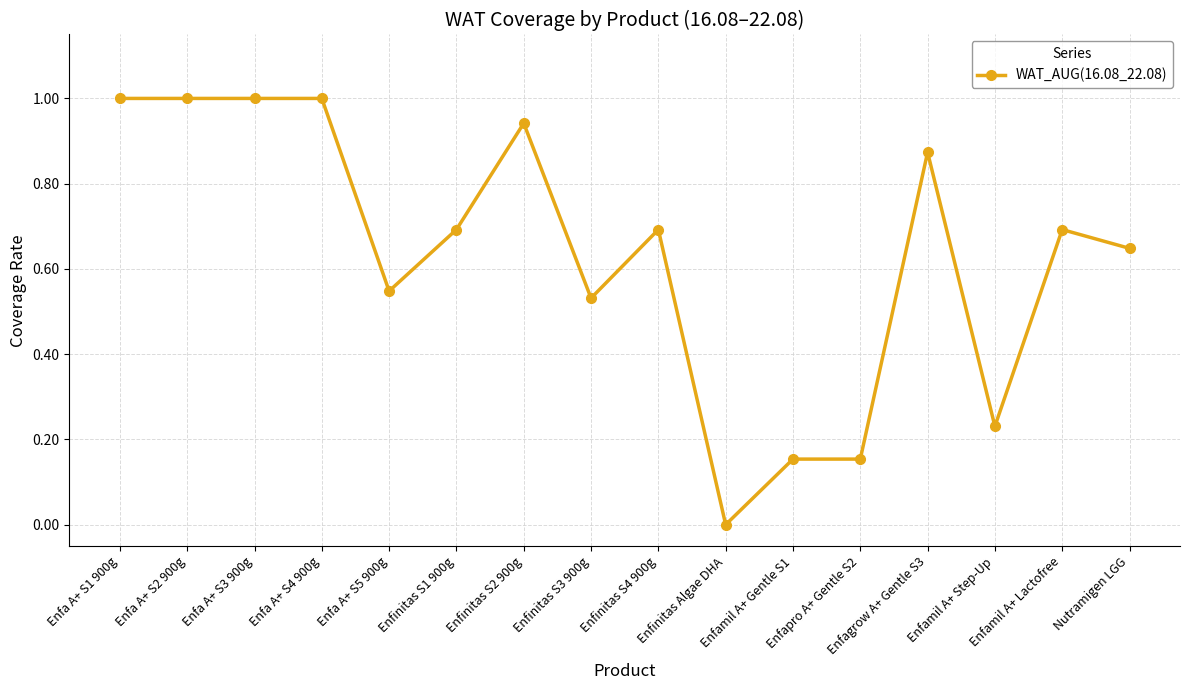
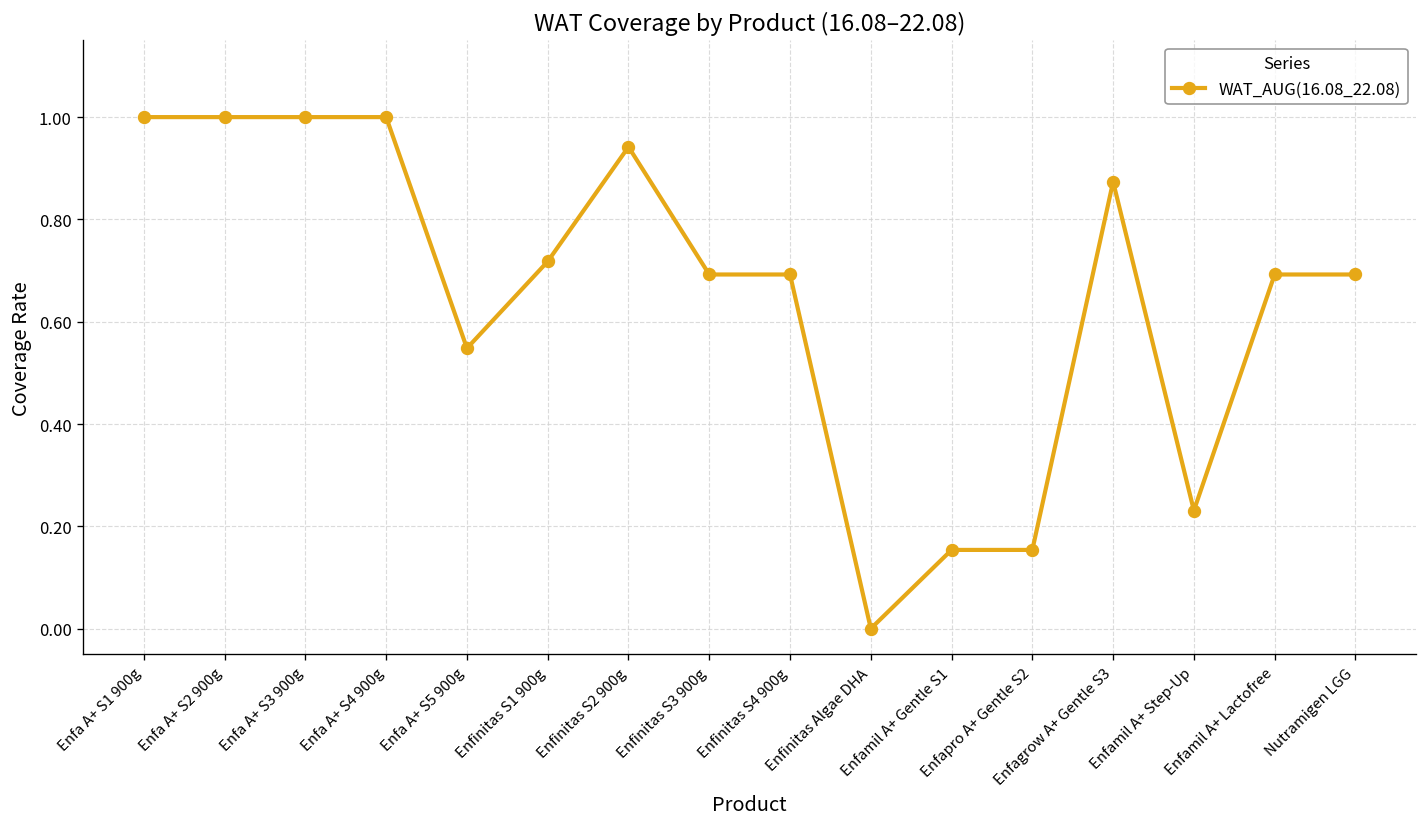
  {
    "Enfa A+ S1 900g": 1.00,
    "Enfa A+ S2 900g": 1.00,
    "Enfa A+ S3 900g": 1.00,
    "Enfa A+ S4 900g": 1.00,
    "Enfa A+ S5 900g": 0.55,
-   "Enfinitas S1 900g": 0.69,
+   "Enfinitas S1 900g": 0.72,
    "Enfinitas S2 900g": 0.94,
-   "Enfinitas S3 900g": 0.53,
+   "Enfinitas S3 900g": 0.69,
    "Enfinitas S4 900g": 0.69,
    "Enfinitas Algae DHA": 0.00,
    "Enfamil A+ Gentle S1": 0.15,
    "Enfapro A+ Gentle S2": 0.15,
    "Enfagrow A+ Gentle S3": 0.87,
    "Enfamil A+ Step-Up": 0.23,
    "Enfamil A+ Lactofree": 0.69,
-   "Nutramigen LGG": 0.65
+   "Nutramigen LGG": 0.69
  }
